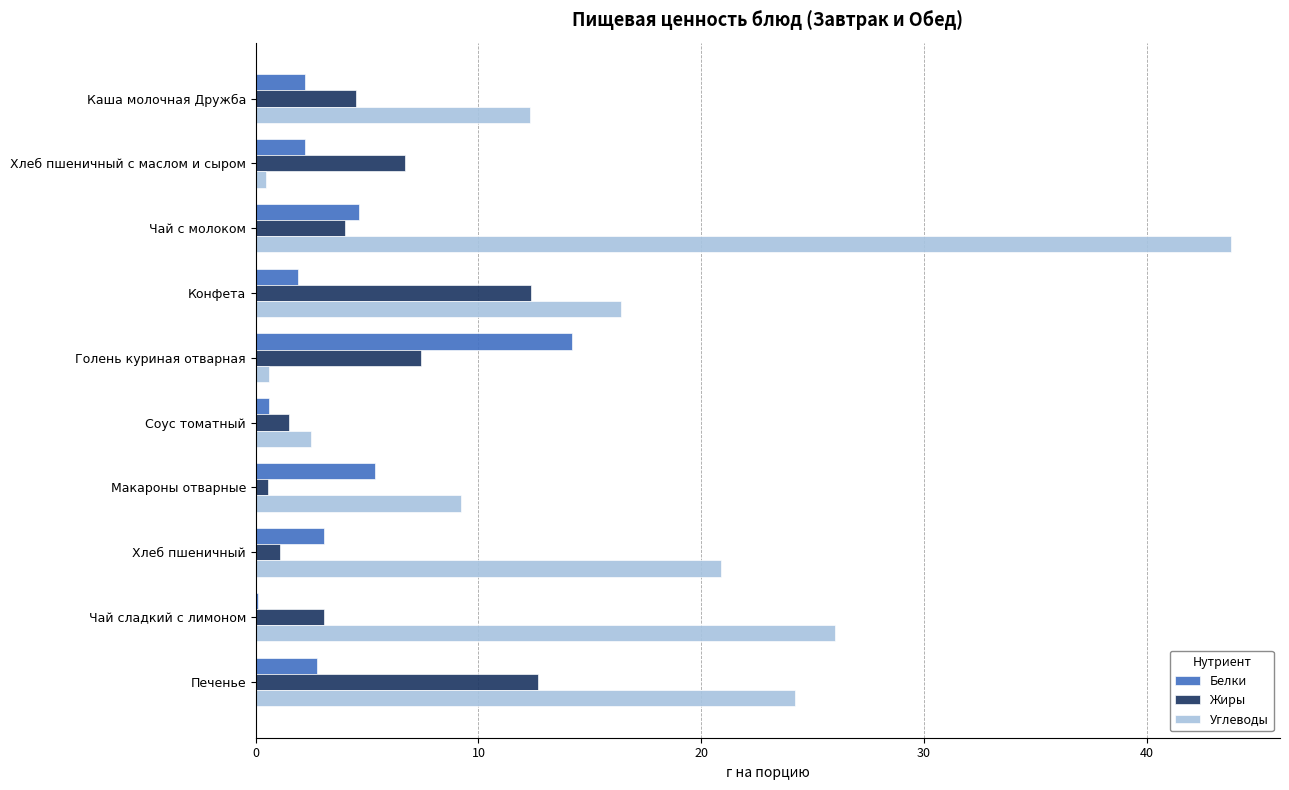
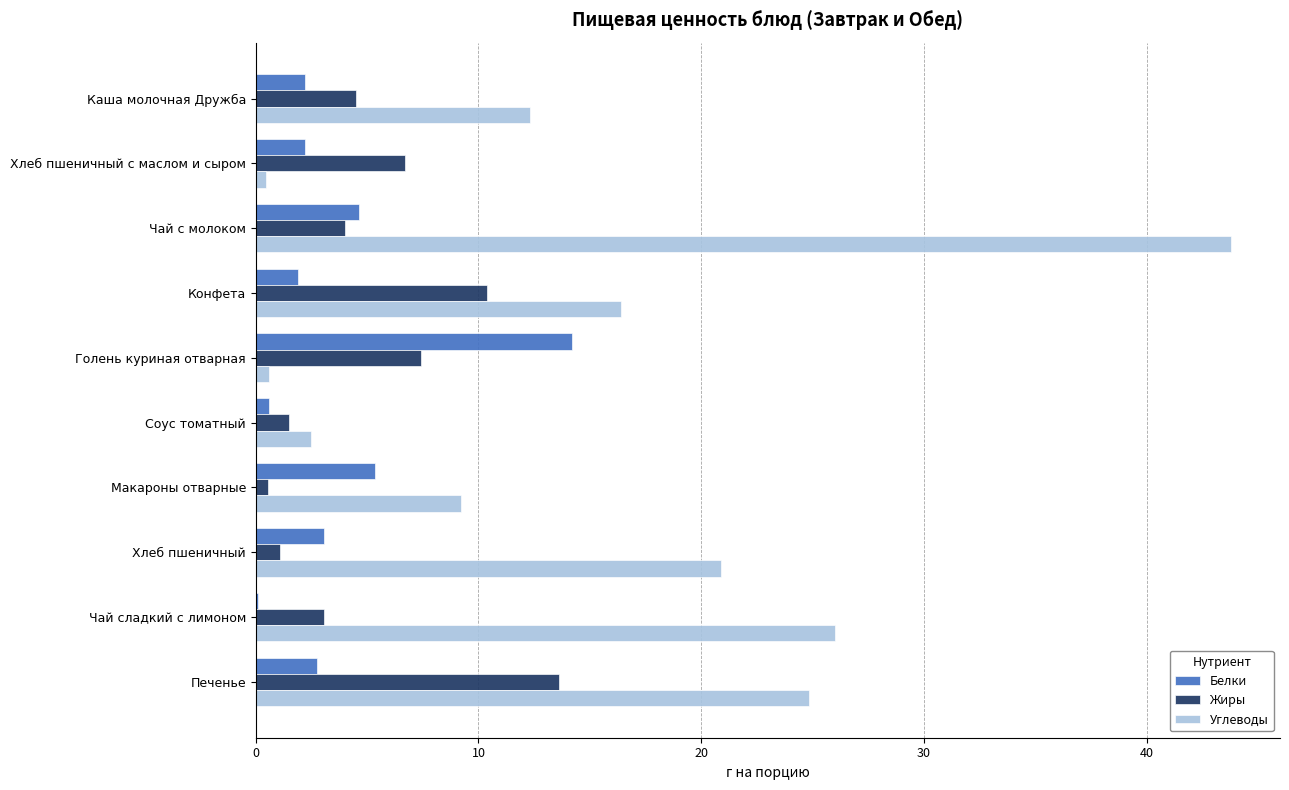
  {
    "Белки": {
      "Каша молочная Дружба": 2.2,
      "Хлеб пшеничный с маслом и сыром": 2.2,
      "Чай с молоком": 4.6,
      "Конфета": 1.9,
      "Голень куриная отварная": 14.2,
      "Соус томатный": 0.6,
      "Макароны отварные": 5.4,
      "Хлеб пшеничный": 3.1,
      "Печенье": 2.8
    },
    "Жиры": {
      "Каша молочная Дружба": 4.5,
      "Хлеб пшеничный с маслом и сыром": 6.7,
      "Чай с молоком": 4.0,
-     "Конфета": 12.3,
+     "Конфета": 10.4,
      "Голень куриная отварная": 7.4,
      "Соус томатный": 1.5,
      "Макароны отварные": 0.6,
      "Хлеб пшеничный": 1.1,
      "Чай сладкий с лимоном": 3.1,
-     "Печенье": 12.7
+     "Печенье": 13.6
    },
    "Углеводы": {
      "Каша молочная Дружба": 12.3,
      "Хлеб пшеничный с маслом и сыром": 0.4,
      "Чай с молоком": 43.8,
      "Конфета": 16.4,
      "Голень куриная отварная": 0.6,
      "Соус томатный": 2.5,
      "Макароны отварные": 9.2,
      "Хлеб пшеничный": 20.9,
      "Чай сладкий с лимоном": 26.0,
-     "Печенье": 24.2
+     "Печенье": 24.8
    }
  }
